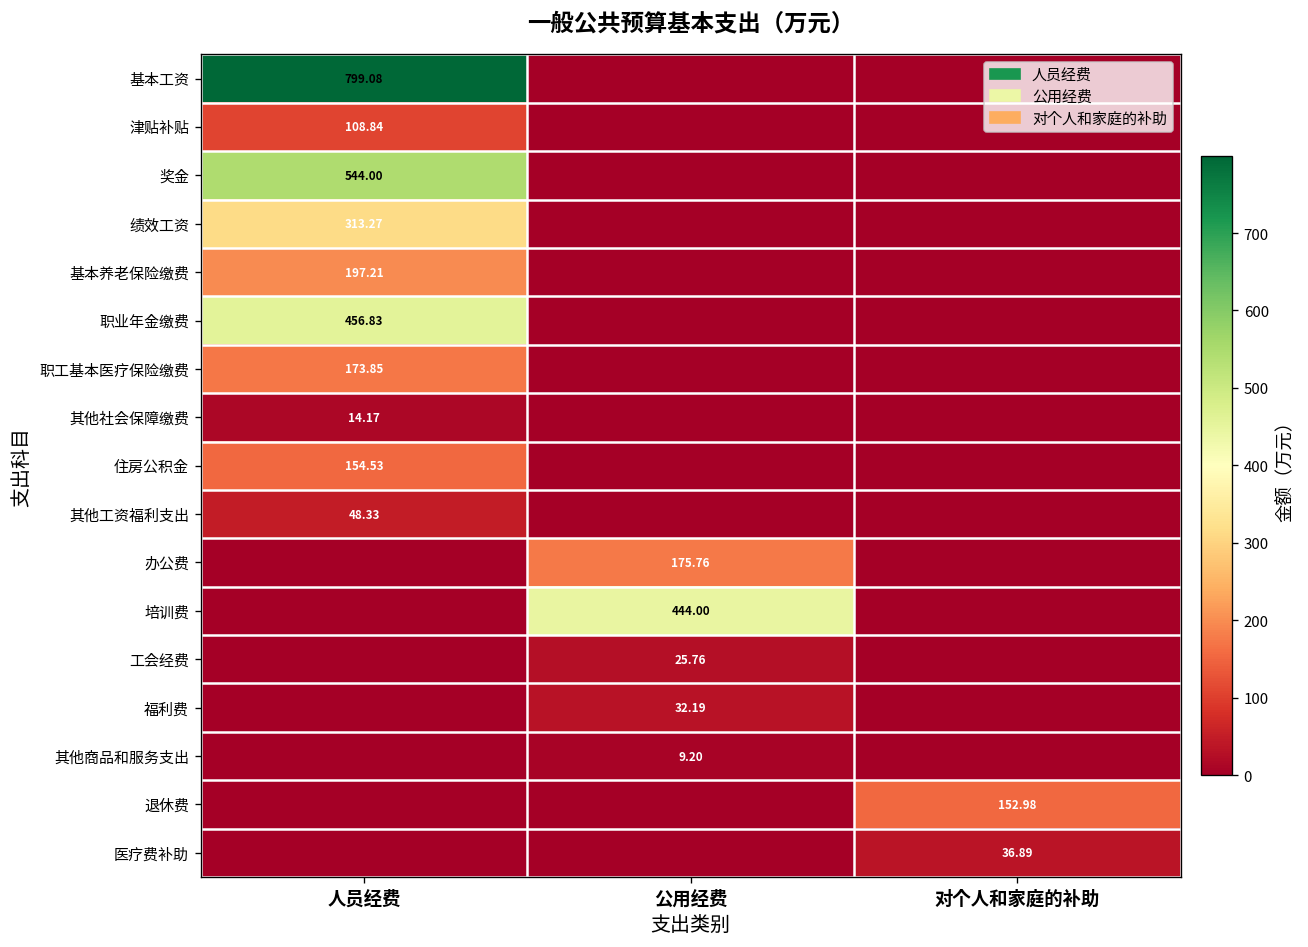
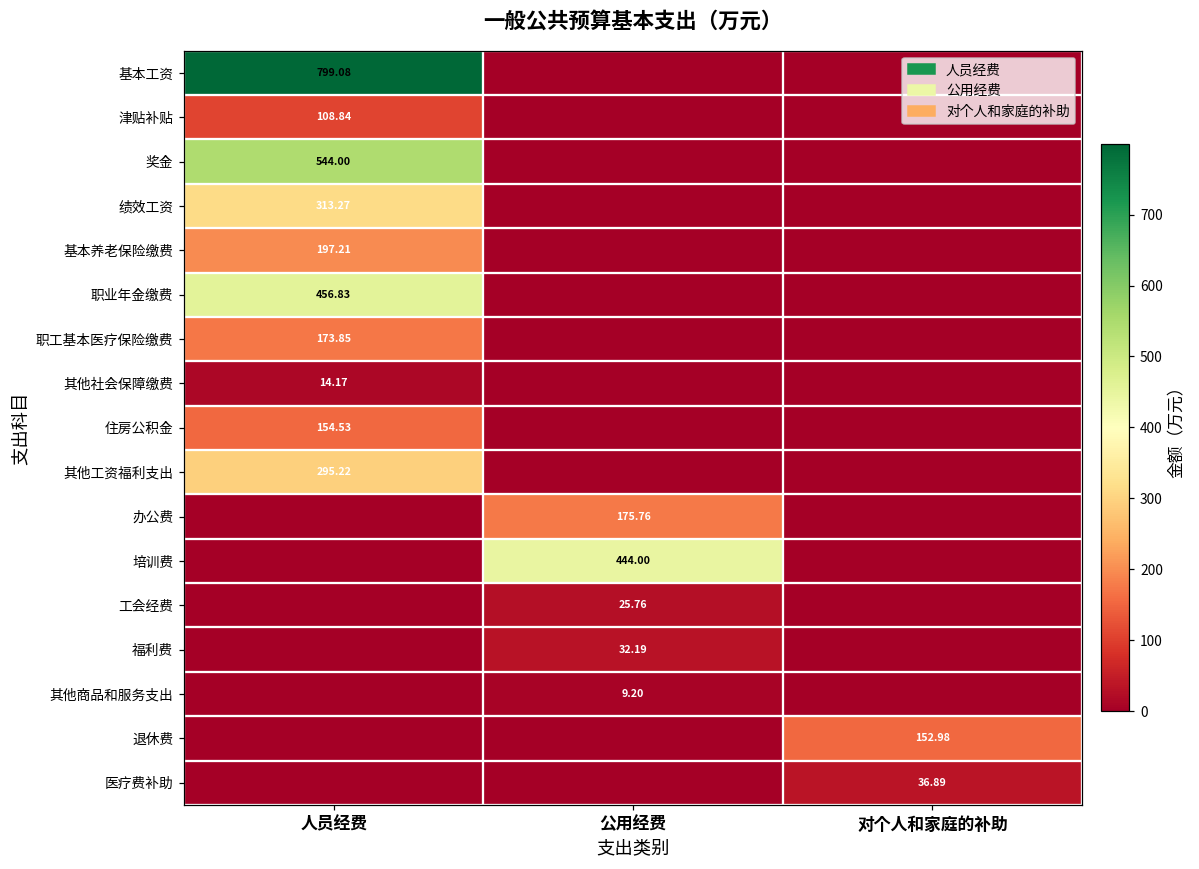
  {
    "基本工资": {
      "人员经费": 799.08
    },
    "津贴补贴": {
      "人员经费": 108.84
    },
    "奖金": {
      "人员经费": 544.00
    },
    "绩效工资": {
      "人员经费": 313.27
    },
    "基本养老保险缴费": {
      "人员经费": 197.21
    },
    "职业年金缴费": {
      "人员经费": 456.83
    },
    "职工基本医疗保险缴费": {
      "人员经费": 173.85
    },
    "其他社会保障缴费": {
      "人员经费": 14.17
    },
    "住房公积金": {
      "人员经费": 154.53
    },
    "其他工资福利支出": {
-     "人员经费": 48.33
+     "人员经费": 295.22
    },
    "办公费": {
      "公用经费": 175.76
    },
    "培训费": {
      "公用经费": 444.00
    },
    "工会经费": {
      "公用经费": 25.76
    },
    "福利费": {
      "公用经费": 32.19
    },
    "其他商品和服务支出": {
      "公用经费": 9.20
    },
    "退休费": {
      "对个人和家庭的补助": 152.98
    },
    "医疗费补助": {
      "对个人和家庭的补助": 36.89
    }
  }
